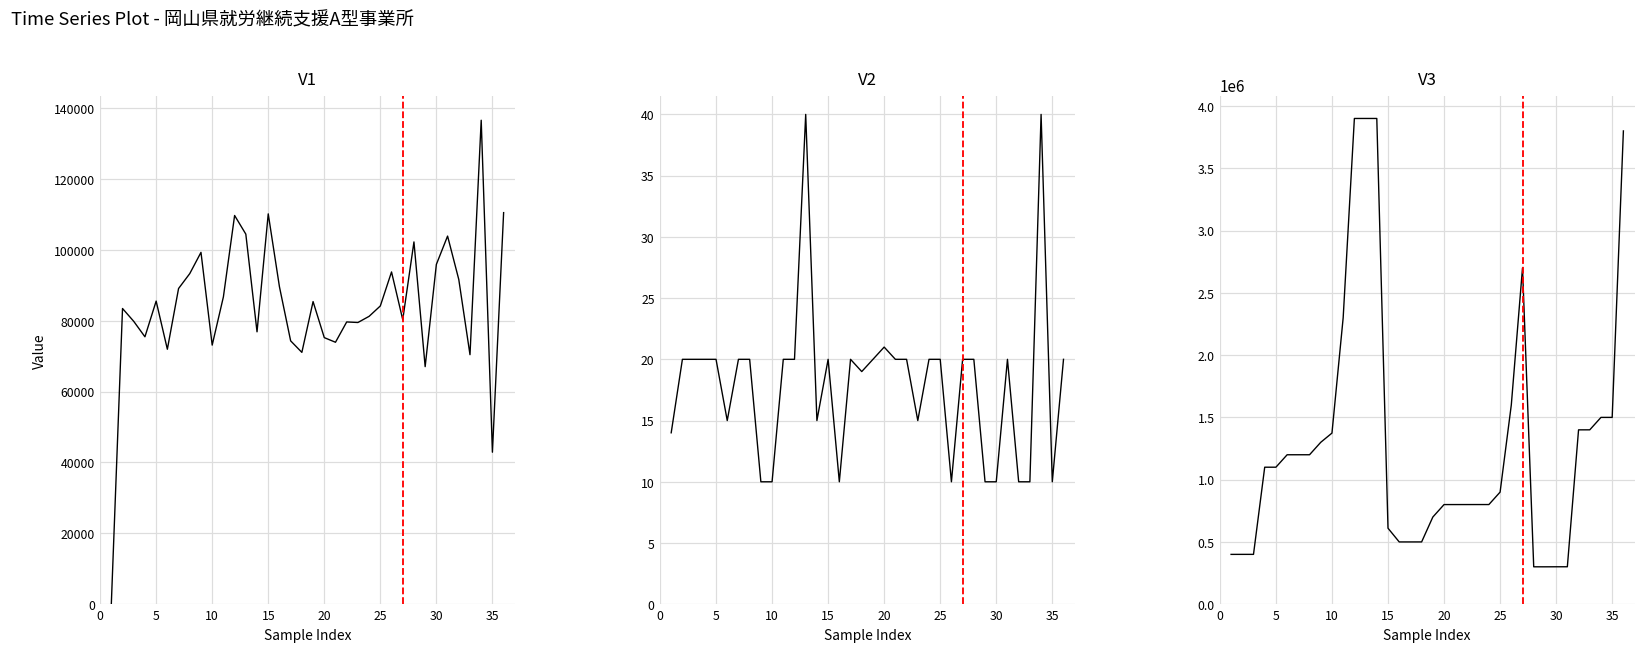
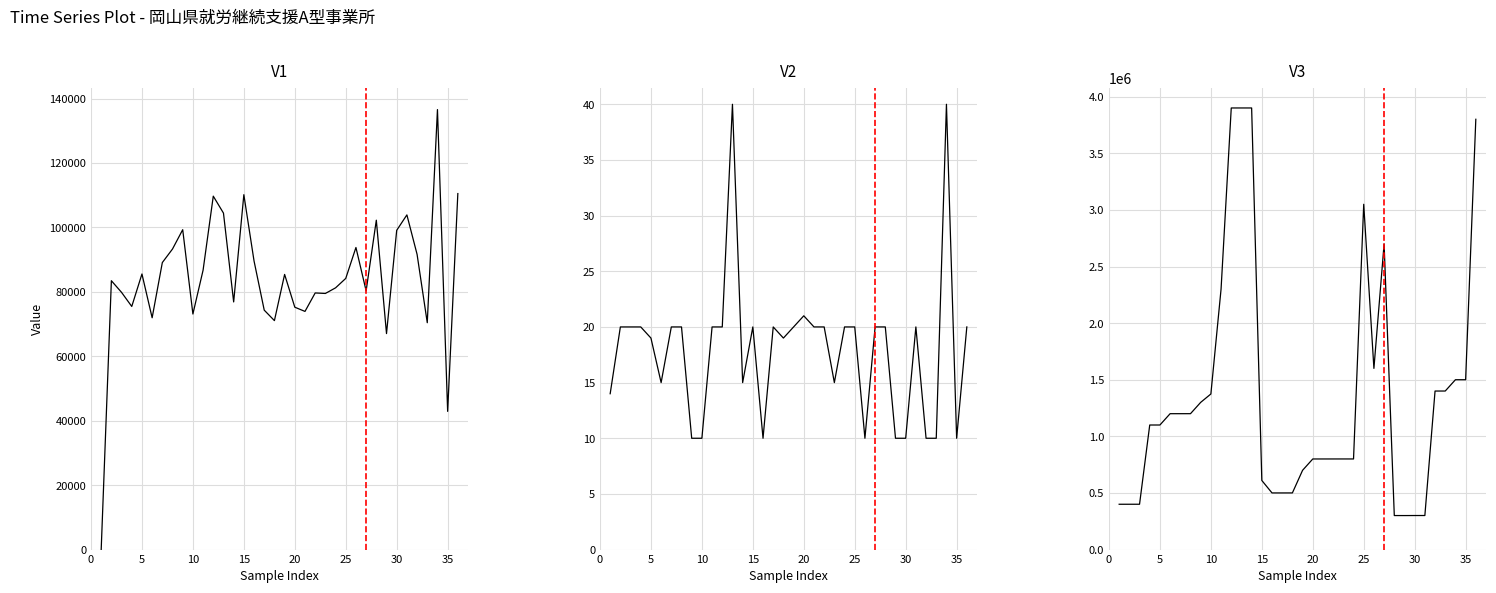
  {
    "V1": {
      "5": 86000,
      "10": 73000,
      "15": 110000,
      "20": 75000,
      "25": 84000,
-     "30": 96000,
+     "30": 99000,
      "35": 43000
    },
    "V2": {
-     "5": 20,
+     "5": 19,
      "10": 10,
      "15": 20,
      "20": 21,
      "25": 20,
      "30": 10,
      "35": 10
    },
    "V3": {
      "5": 1100000,
      "10": 1370000,
      "15": 610000,
      "20": 800000,
-     "25": 900000,
+     "25": 3050000,
      "30": 300000,
      "35": 1500000
    }
  }
